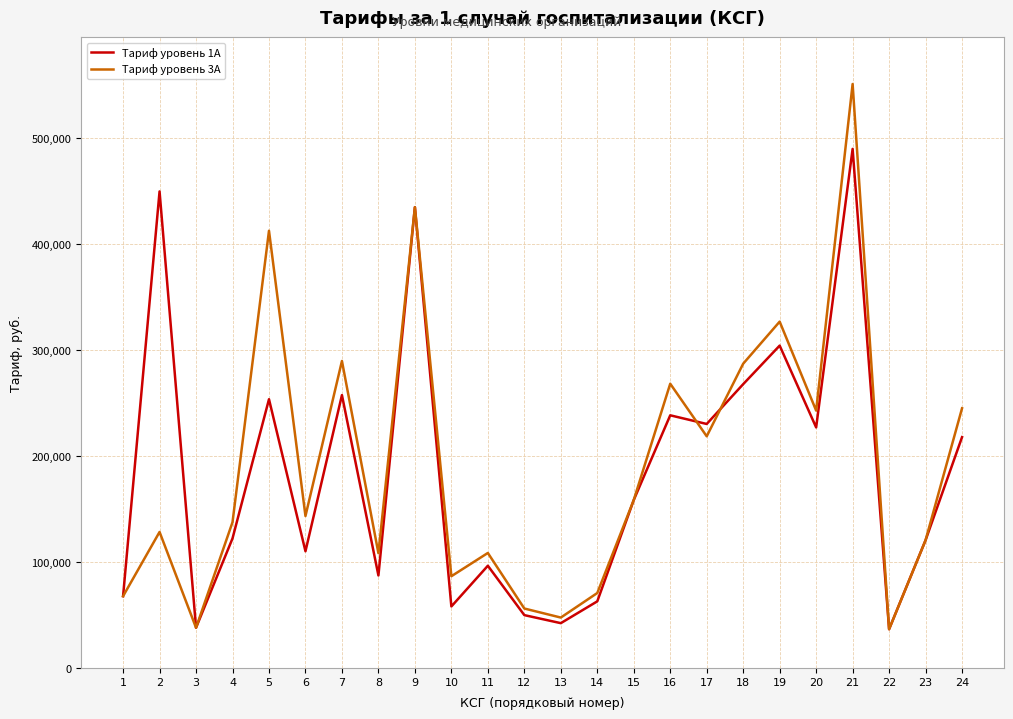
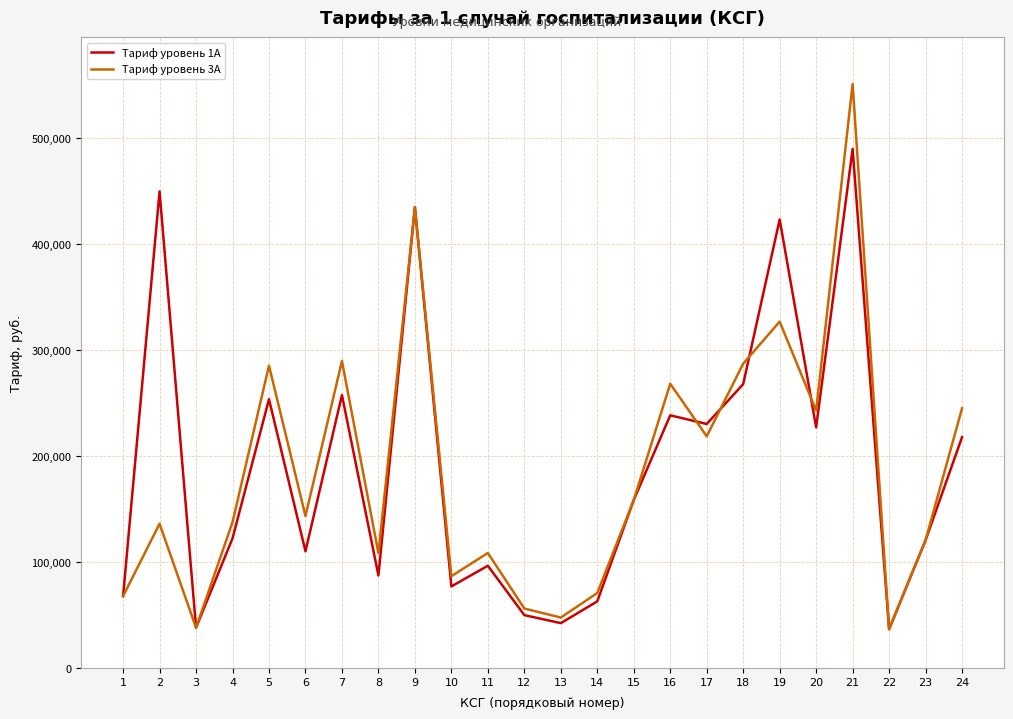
  {
    "Тариф уровень 1А": {
      "2": "450,000",
      "4": "122,000",
      "5": "254,000",
      "6": "110,000",
      "7": "258,000",
      "8": "87,000",
-     "10": "58,000",
+     "10": "77,000",
      "11": "96,000",
      "12": "50,000",
      "13": "42,000",
      "14": "63,000",
      "16": "239,000",
      "17": "230,000",
      "18": "268,000",
-     "19": "304,000",
+     "19": "423,000",
      "20": "227,000",
      "21": "490,000",
      "24": "218,000"
    },
    "Тариф уровень 3А": {
-     "2": "128,000",
+     "2": "136,000",
      "4": "138,000",
-     "5": "413,000",
+     "5": "285,000",
      "6": "143,000",
      "7": "290,000",
      "8": "108,000",
      "10": "87,000",
      "11": "109,000",
      "12": "56,000",
      "13": "48,000",
      "14": "71,000",
      "16": "268,000",
      "17": "219,000",
      "18": "287,000",
      "19": "327,000",
      "20": "243,000",
      "21": "551,000",
      "24": "245,000"
    }
  }
